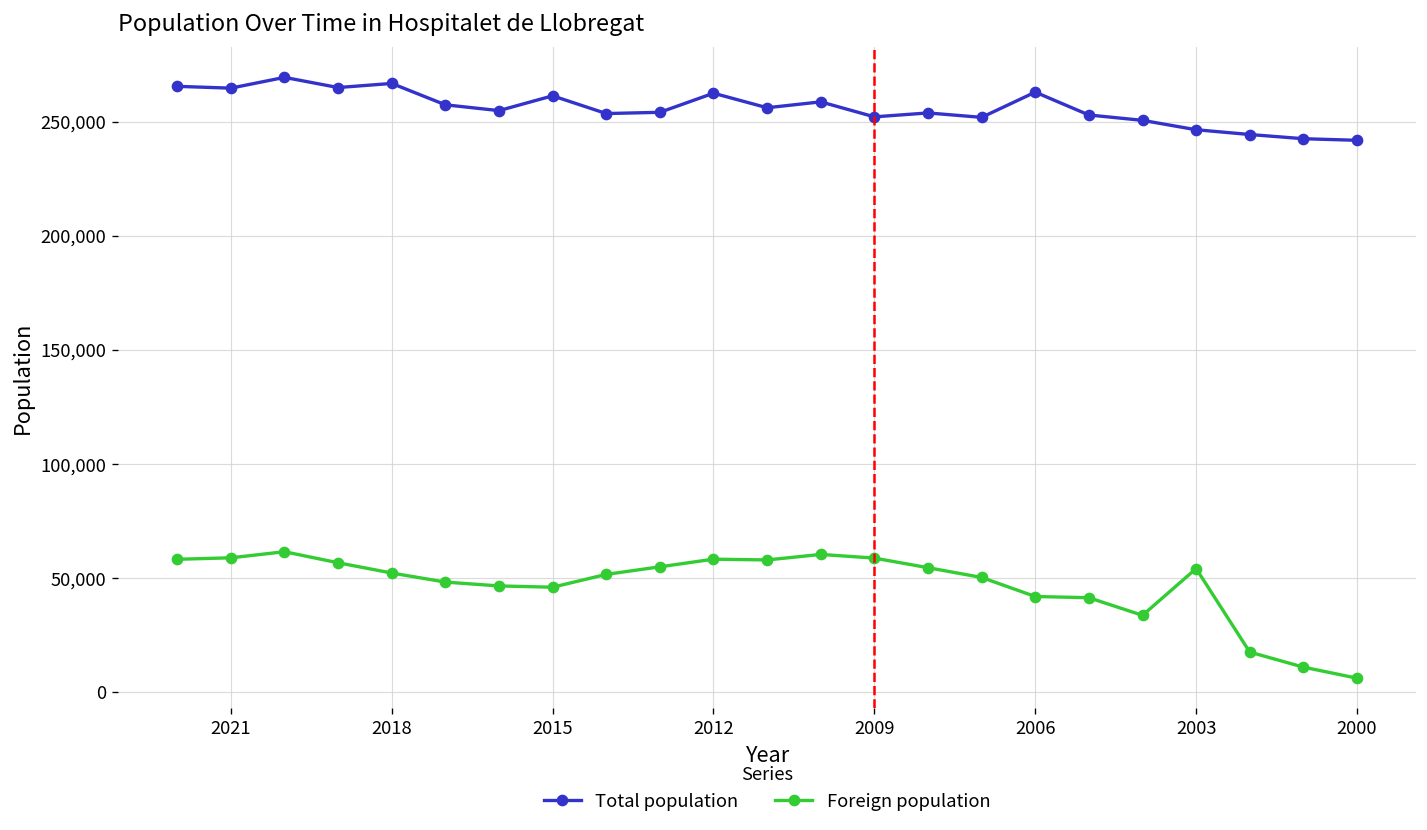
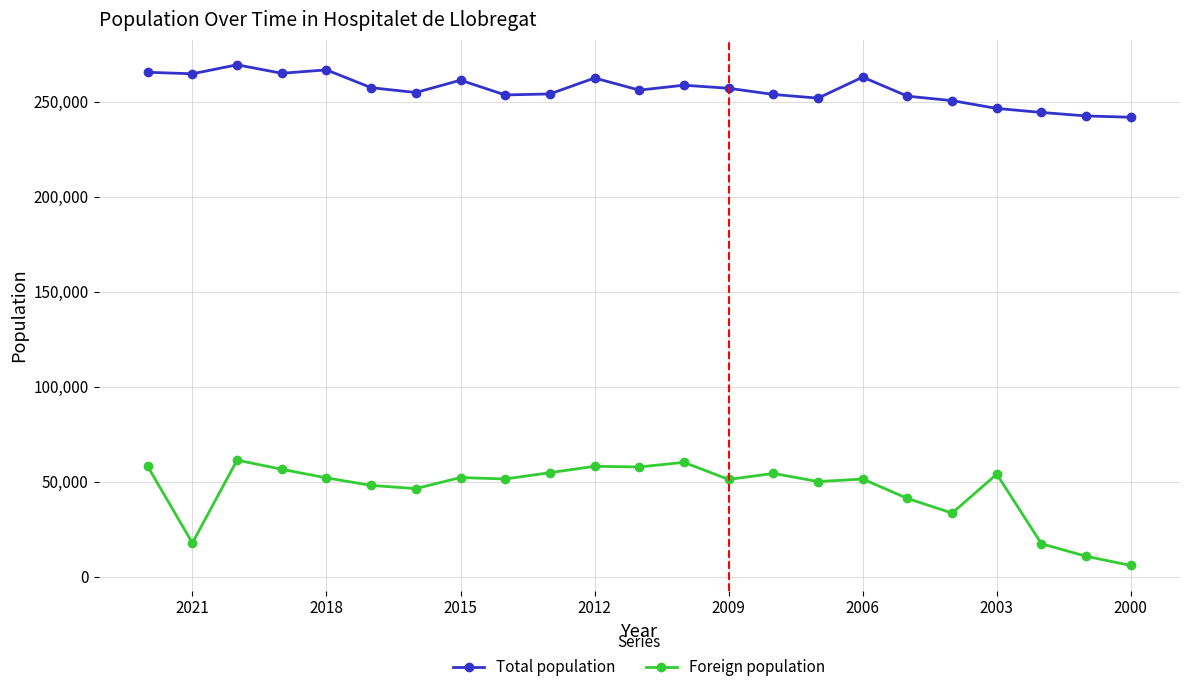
  {
    "Total population": {
      "2021": "265,000",
      "2018": "267,000",
      "2015": "261,000",
      "2012": "262,000",
-     "2009": "252,000",
+     "2009": "257,000",
      "2006": "263,000",
      "2003": "246,000",
      "2000": "242,000"
    },
    "Foreign population": {
-     "2021": "59,000",
+     "2021": "18,000",
      "2018": "52,000",
-     "2015": "46,000",
+     "2015": "52,000",
      "2012": "58,000",
-     "2009": "59,000",
-     "2006": "42,000",
+     "2009": "51,000",
+     "2006": "51,000",
      "2003": "54,000",
      "2000": "6,000"
    }
  }
